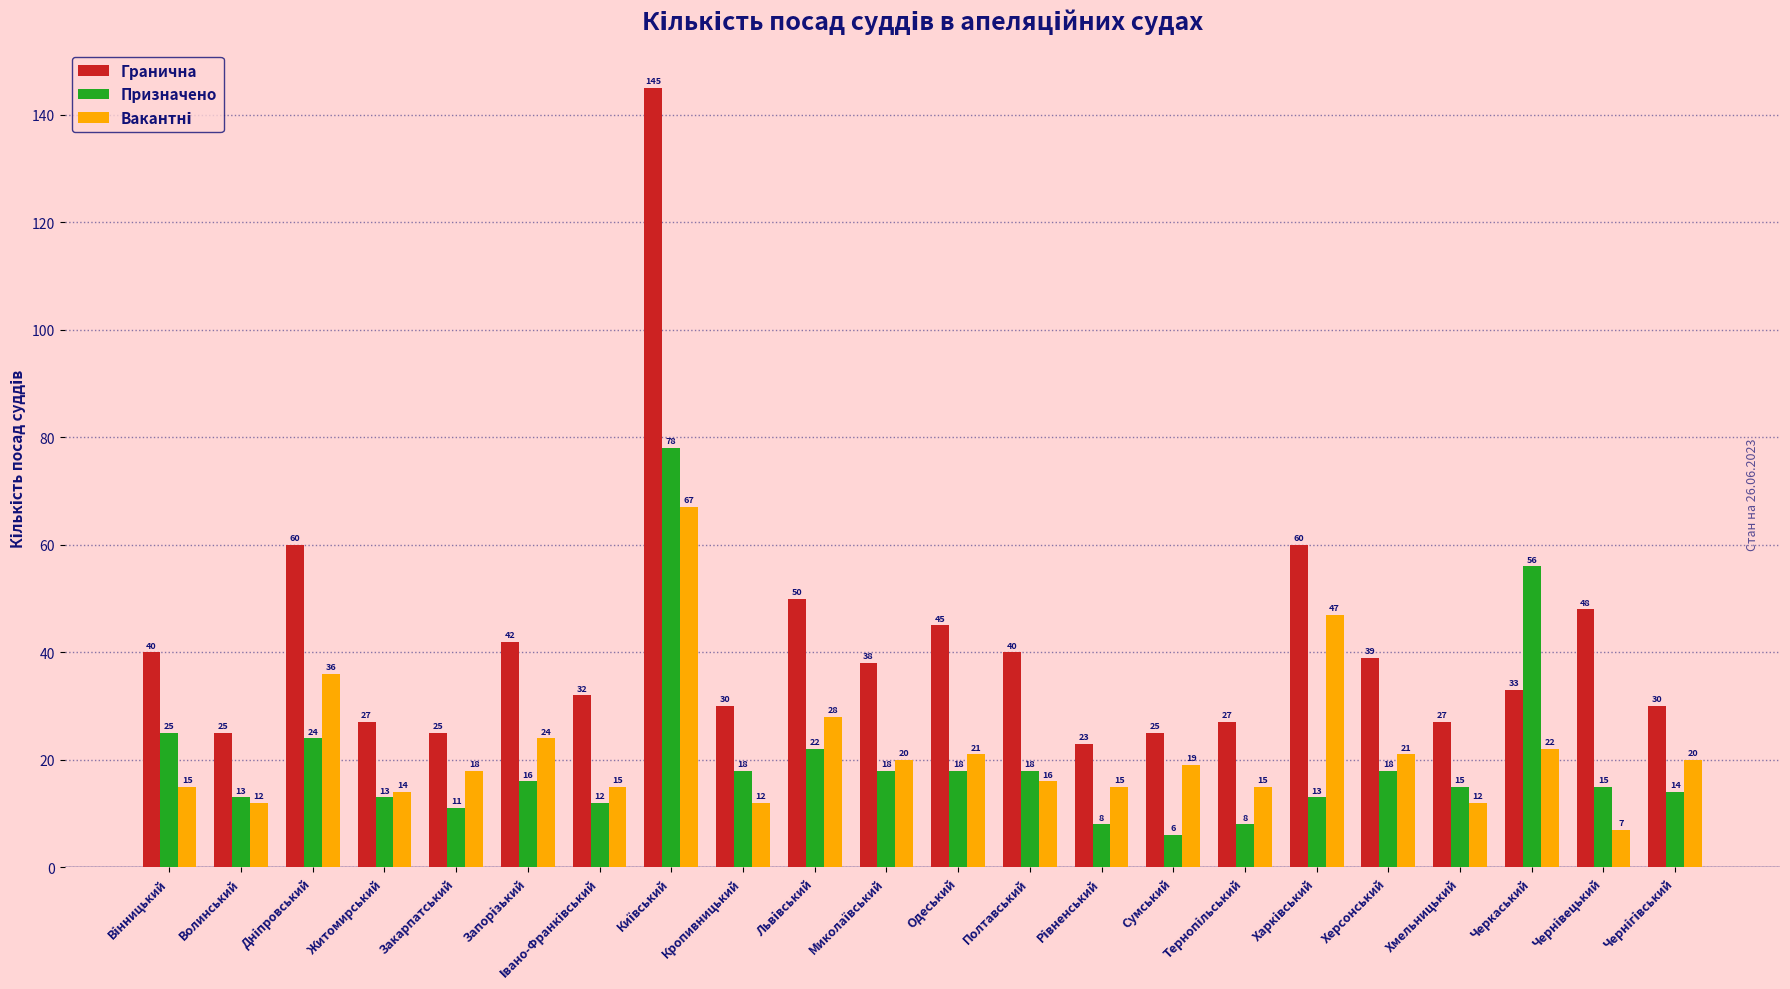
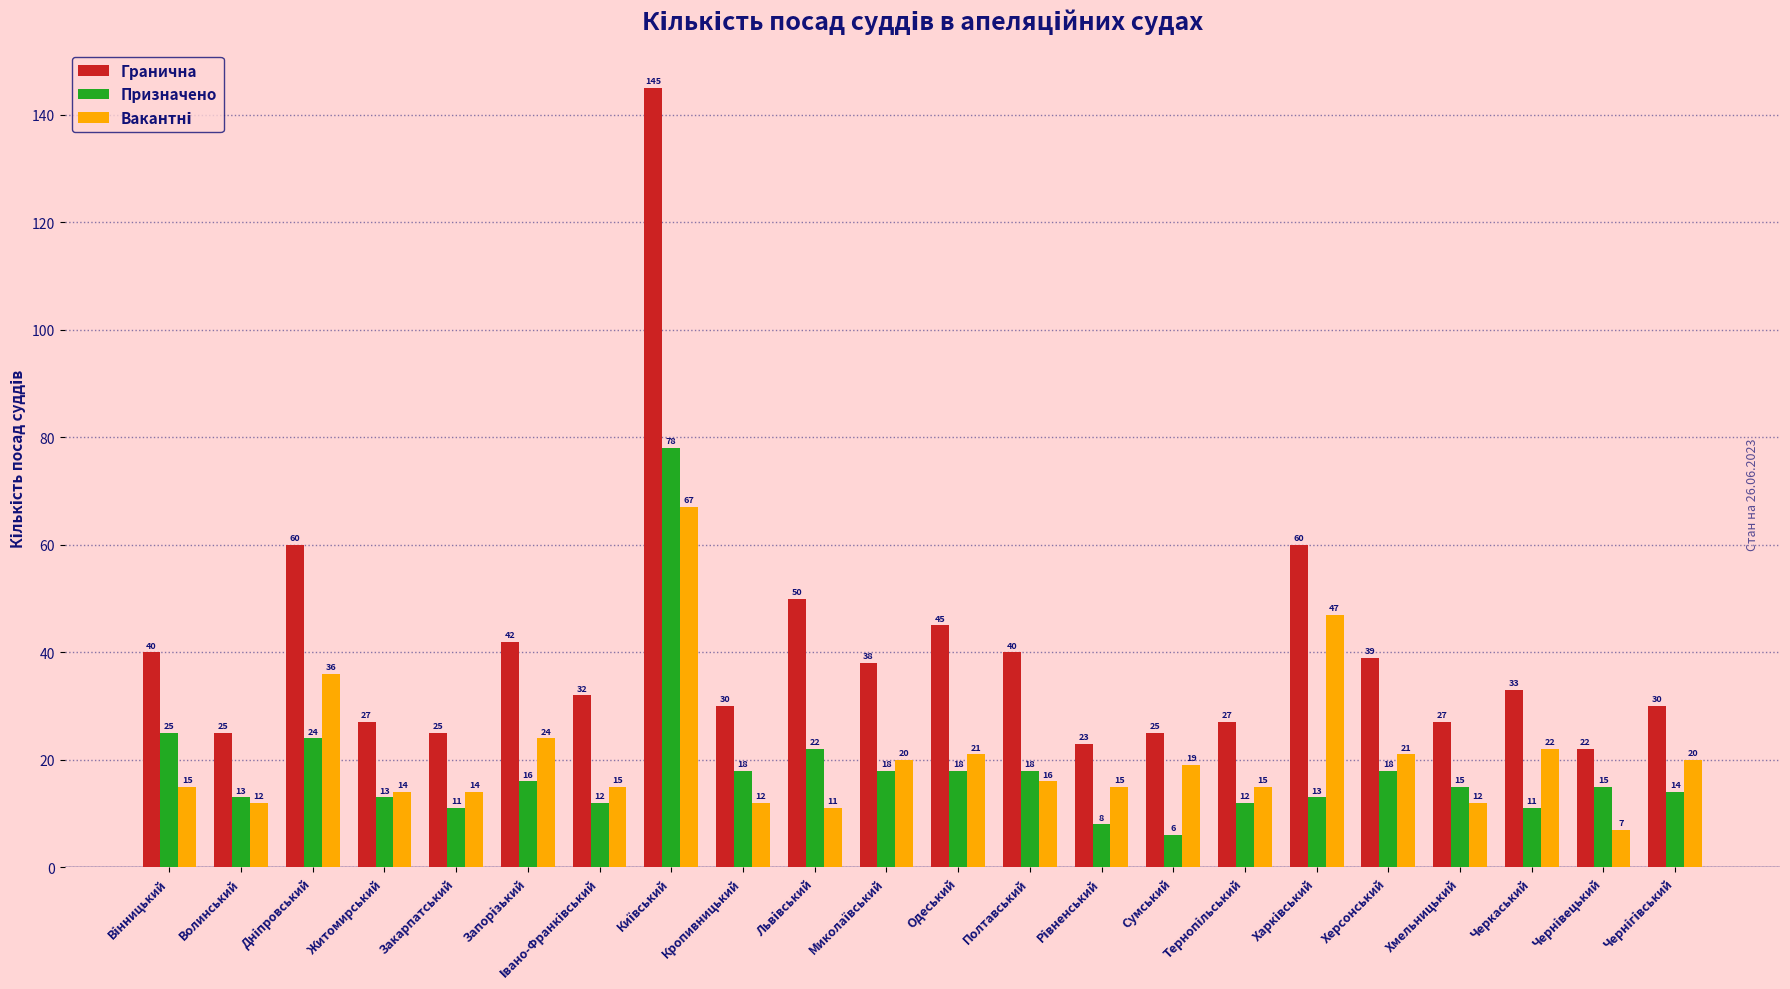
  {
    "Гранична": {
      "Вінницький": 40,
      "Волинський": 25,
      "Дніпровський": 60,
      "Житомирський": 27,
      "Закарпатський": 25,
      "Запорізький": 42,
      "Івано-Франківський": 32,
      "Київський": 145,
      "Кропивницький": 30,
      "Львівський": 50,
      "Миколаївський": 38,
      "Одеський": 45,
      "Полтавський": 40,
      "Рівненський": 23,
      "Сумський": 25,
      "Тернопільський": 27,
      "Харківський": 60,
      "Херсонський": 39,
      "Хмельницький": 27,
      "Черкаський": 33,
-     "Чернівецький": 48,
+     "Чернівецький": 22,
      "Чернігівський": 30
    },
    "Призначено": {
      "Вінницький": 25,
      "Волинський": 13,
      "Дніпровський": 24,
      "Житомирський": 13,
      "Закарпатський": 11,
      "Запорізький": 16,
      "Івано-Франківський": 12,
      "Київський": 78,
      "Кропивницький": 18,
      "Львівський": 22,
      "Миколаївський": 18,
      "Одеський": 18,
      "Полтавський": 18,
      "Рівненський": 8,
      "Сумський": 6,
-     "Тернопільський": 8,
+     "Тернопільський": 12,
      "Харківський": 13,
      "Херсонський": 18,
      "Хмельницький": 15,
-     "Черкаський": 56,
+     "Черкаський": 11,
      "Чернівецький": 15,
      "Чернігівський": 14
    },
    "Вакантні": {
      "Вінницький": 15,
      "Волинський": 12,
      "Дніпровський": 36,
      "Житомирський": 14,
-     "Закарпатський": 18,
+     "Закарпатський": 14,
      "Запорізький": 24,
      "Івано-Франківський": 15,
      "Київський": 67,
      "Кропивницький": 12,
-     "Львівський": 28,
+     "Львівський": 11,
      "Миколаївський": 20,
      "Одеський": 21,
      "Полтавський": 16,
      "Рівненський": 15,
      "Сумський": 19,
      "Тернопільський": 15,
      "Харківський": 47,
      "Херсонський": 21,
      "Хмельницький": 12,
      "Черкаський": 22,
      "Чернівецький": 7,
      "Чернігівський": 20
    }
  }
